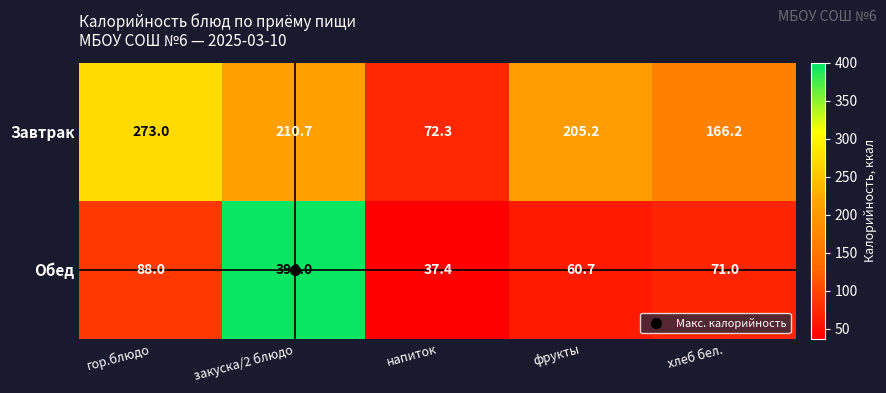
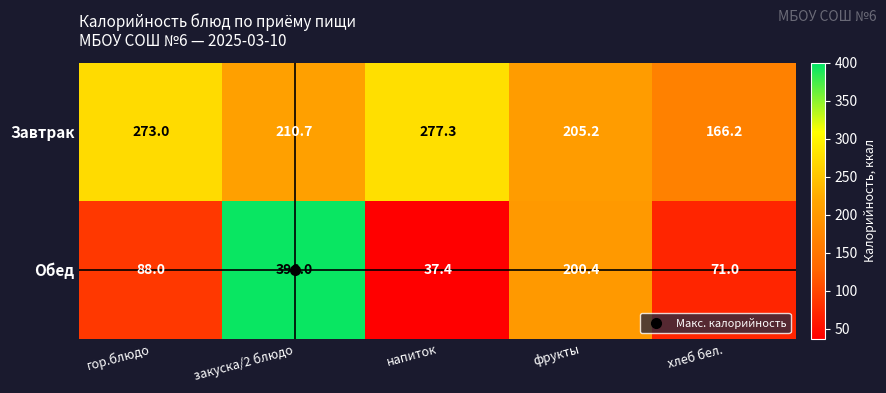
  {
    "Завтрак": {
      "гор.блюдо": 273.0,
      "закуска/2 блюдо": 210.7,
-     "напиток": 72.3,
+     "напиток": 277.3,
      "фрукты": 205.2,
      "хлеб бел.": 166.2
    },
    "Обед": {
      "гор.блюдо": 88.0,
      "напиток": 37.4,
-     "фрукты": 60.7,
+     "фрукты": 200.4,
      "хлеб бел.": 71.0
    }
  }
